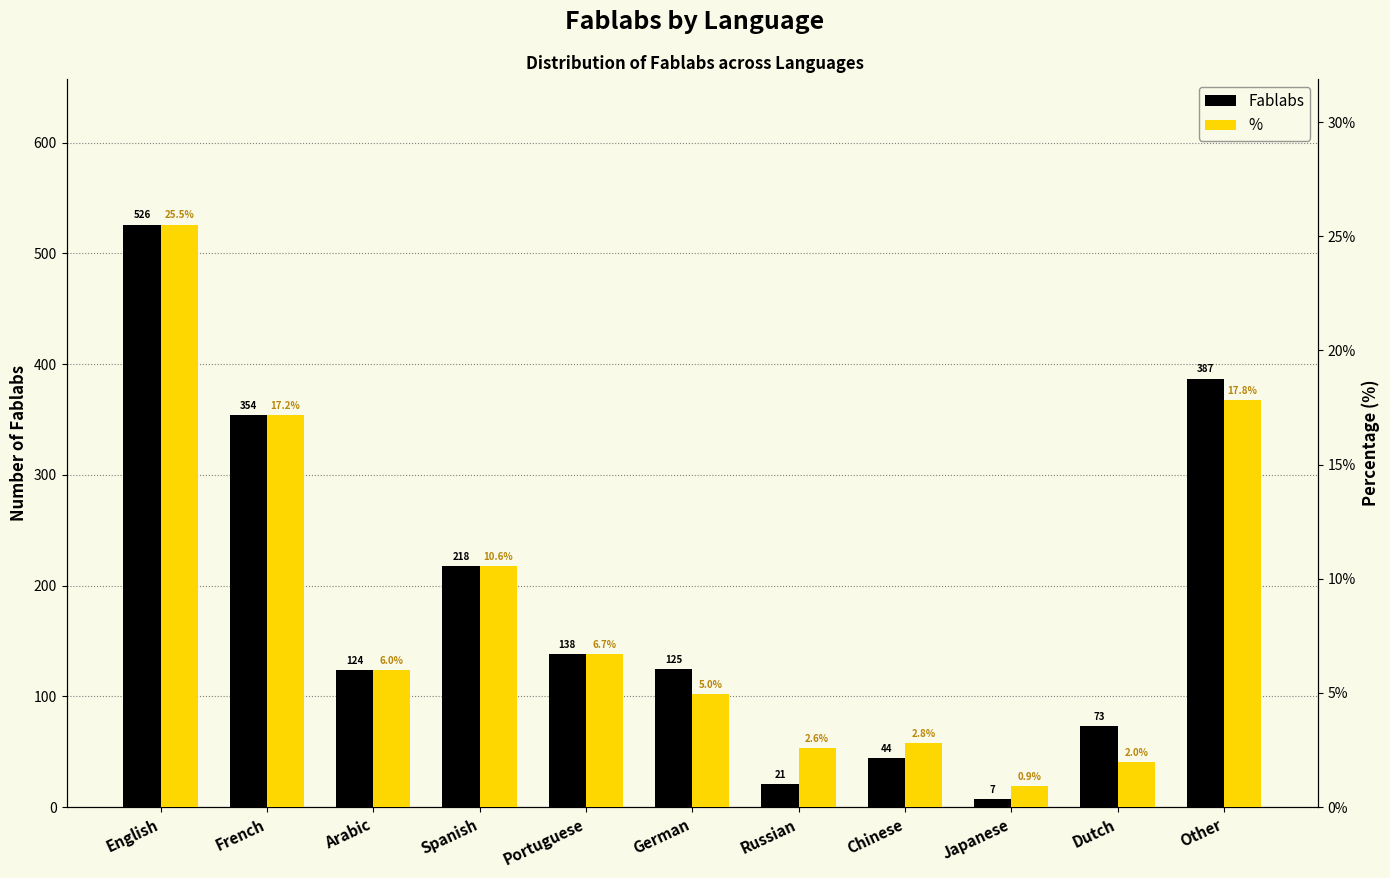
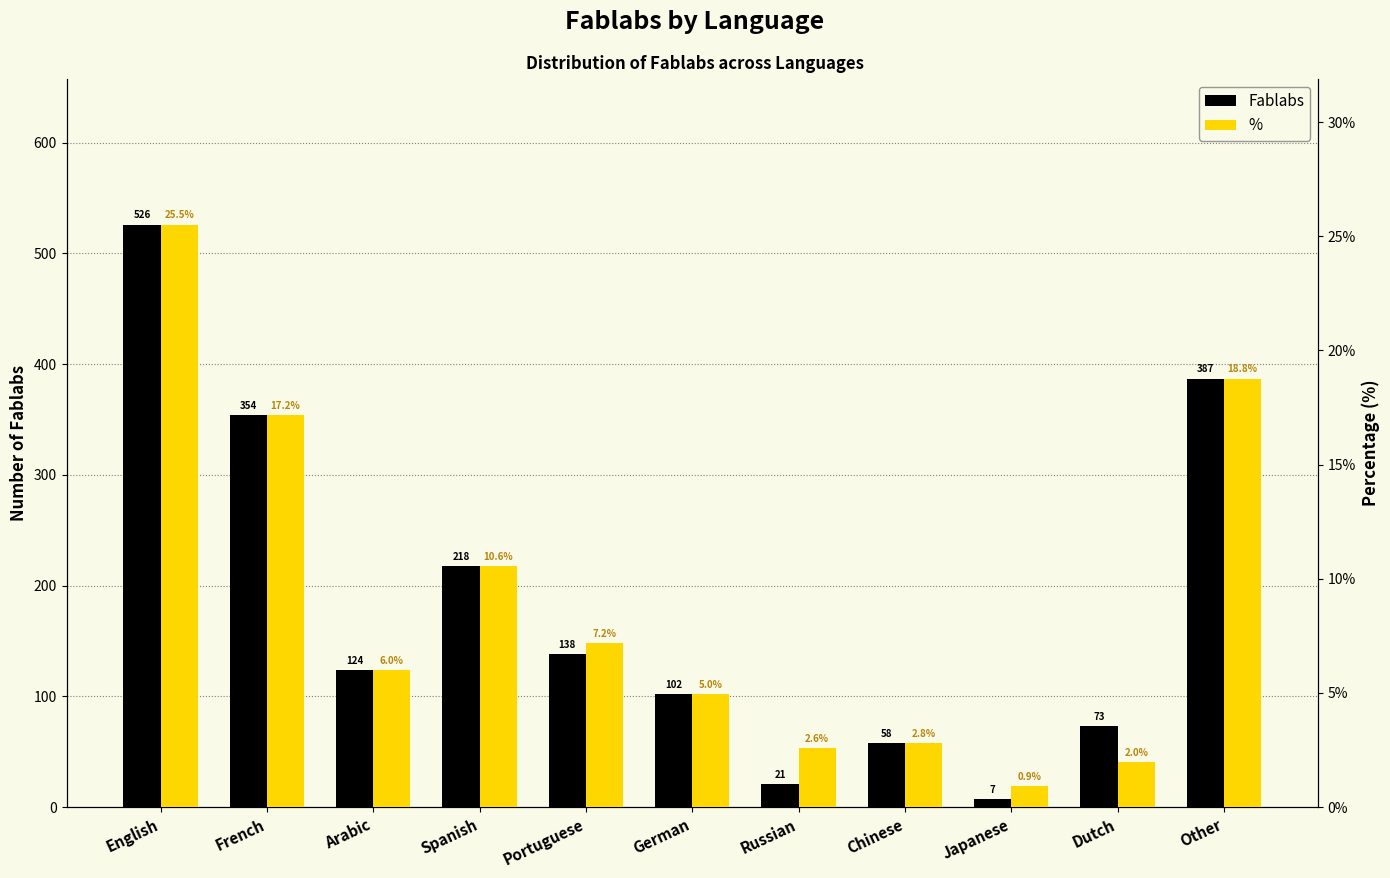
  {
    "Fablabs": {
      "English": "526",
      "French": "354",
      "Arabic": "124",
      "Spanish": "218",
      "Portuguese": "138",
-     "German": "125",
+     "German": "102",
      "Russian": "21",
-     "Chinese": "44",
+     "Chinese": "58",
      "Japanese": "7",
      "Dutch": "73",
      "Other": "387"
    },
    "%": {
      "English": "25.5%",
      "French": "17.2%",
      "Arabic": "6.0%",
      "Spanish": "10.6%",
-     "Portuguese": "6.7%",
+     "Portuguese": "7.2%",
      "German": "5.0%",
      "Russian": "2.6%",
      "Chinese": "2.8%",
      "Japanese": "0.9%",
      "Dutch": "2.0%",
-     "Other": "17.8%"
+     "Other": "18.8%"
    }
  }
